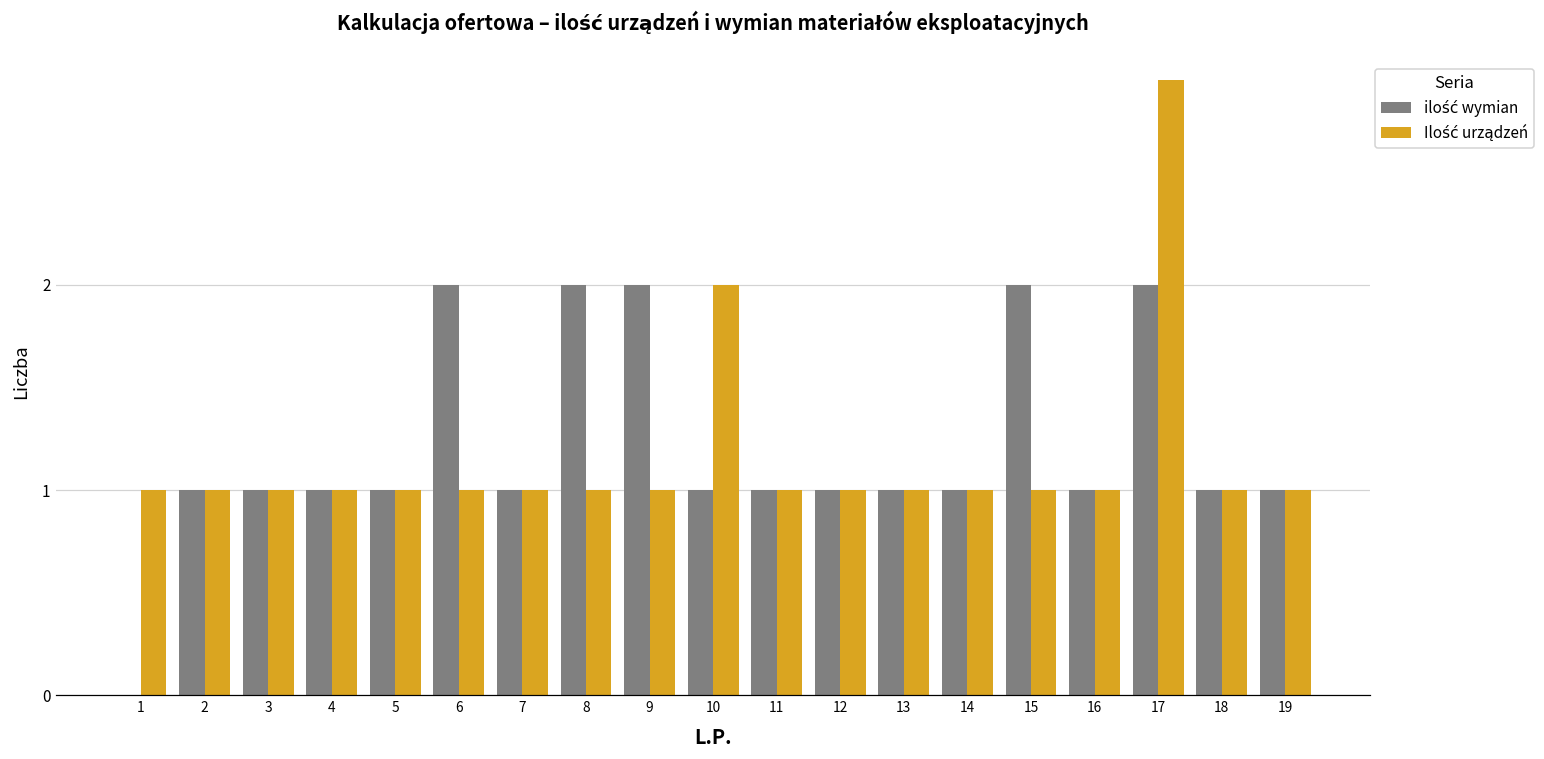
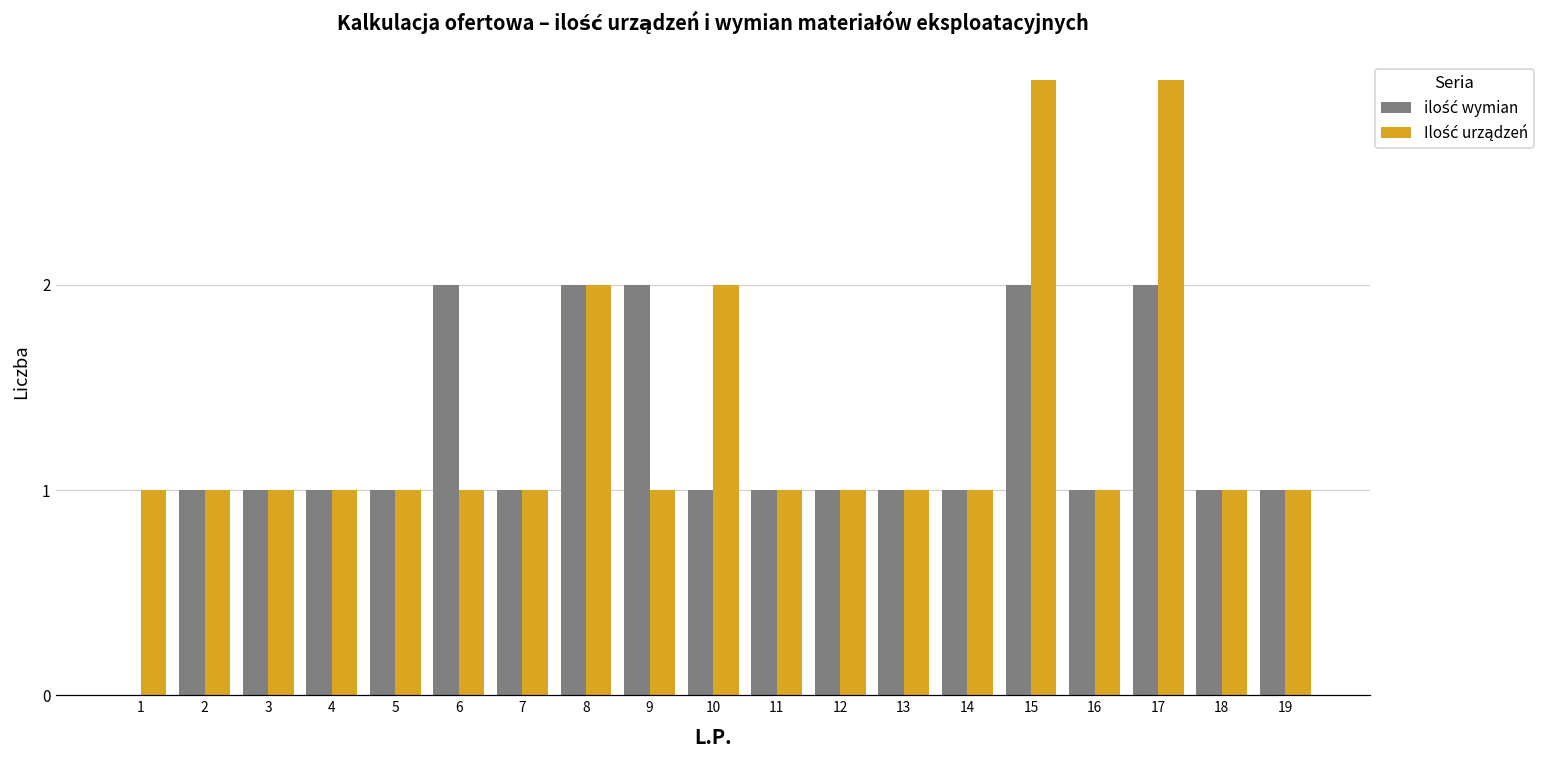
  {
    "ilość wymian": {
      "1": 0,
      "2": 1,
      "3": 1,
      "4": 1,
      "5": 1,
      "6": 2,
      "7": 1,
      "8": 2,
      "9": 2,
      "10": 1,
      "11": 1,
      "12": 1,
      "13": 1,
      "14": 1,
      "15": 2,
      "16": 1,
      "17": 2,
      "18": 1,
      "19": 1
    },
    "Ilość urządzeń": {
      "1": 1,
      "2": 1,
      "3": 1,
      "4": 1,
      "5": 1,
      "6": 1,
      "7": 1,
-     "8": 1,
+     "8": 2,
      "9": 1,
      "10": 2,
      "11": 1,
      "12": 1,
      "13": 1,
      "14": 1,
-     "15": 1,
+     "15": 3,
      "16": 1,
      "17": 3,
      "18": 1,
      "19": 1
    }
  }
